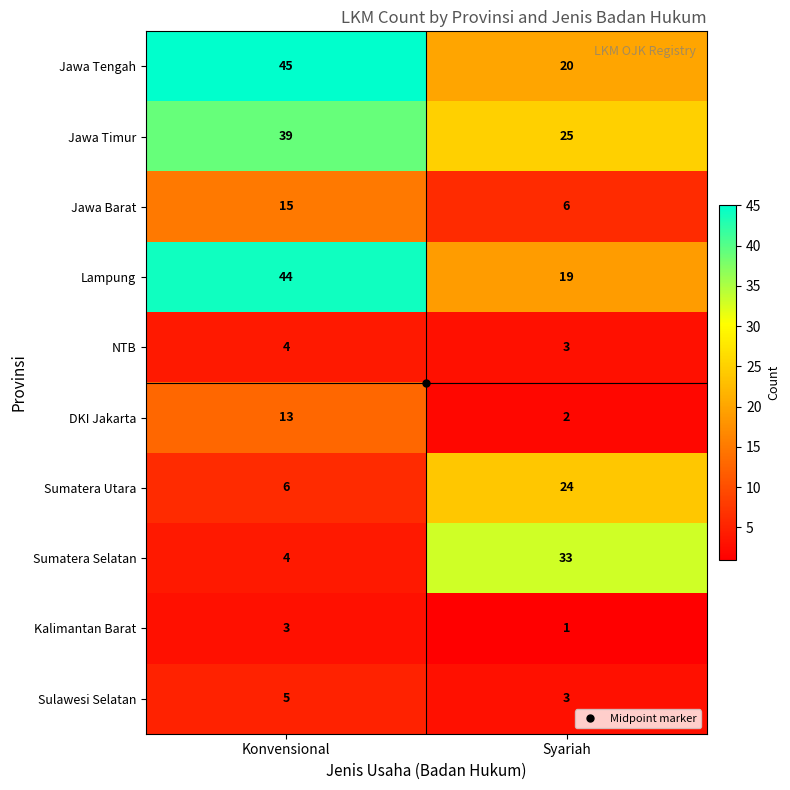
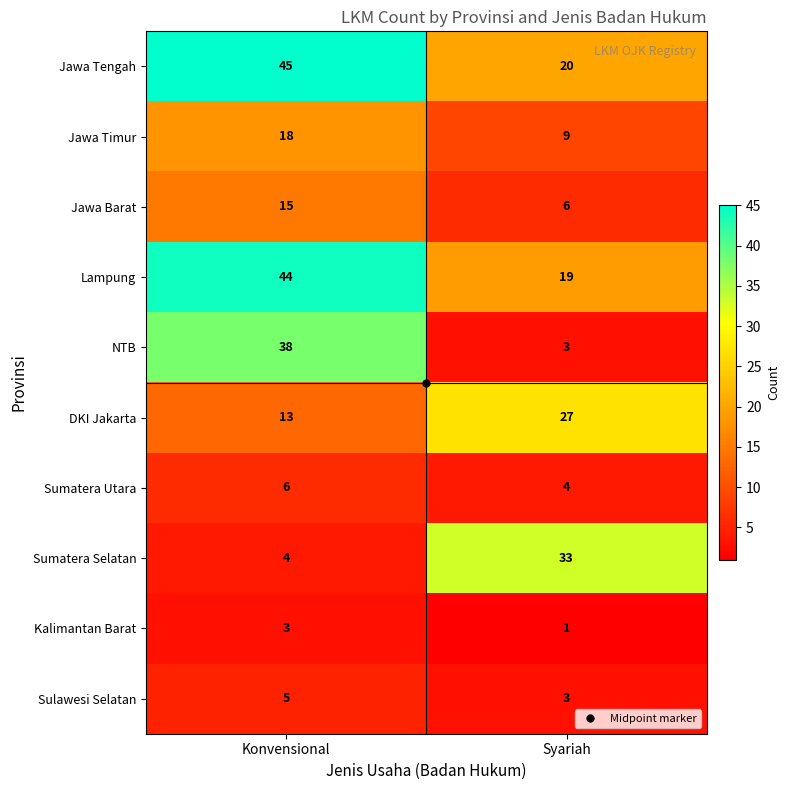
  {
    "Jawa Tengah": {
      "Konvensional": 45
    },
    "Jawa Timur": {
-     "Konvensional": 39,
-     "Syariah": 25
+     "Konvensional": 18,
+     "Syariah": 9
    },
    "Jawa Barat": {
      "Konvensional": 15,
      "Syariah": 6
    },
    "Lampung": {
      "Konvensional": 44,
      "Syariah": 19
    },
    "NTB": {
-     "Konvensional": 4,
+     "Konvensional": 38,
      "Syariah": 3
    },
    "DKI Jakarta": {
      "Konvensional": 13,
-     "Syariah": 2
+     "Syariah": 27
    },
    "Sumatera Utara": {
      "Konvensional": 6,
-     "Syariah": 24
+     "Syariah": 4
    },
    "Sumatera Selatan": {
      "Konvensional": 4,
      "Syariah": 33
    },
    "Kalimantan Barat": {
      "Konvensional": 3,
      "Syariah": 1
    },
    "Sulawesi Selatan": {
      "Konvensional": 5,
      "Syariah": 3
    }
  }
